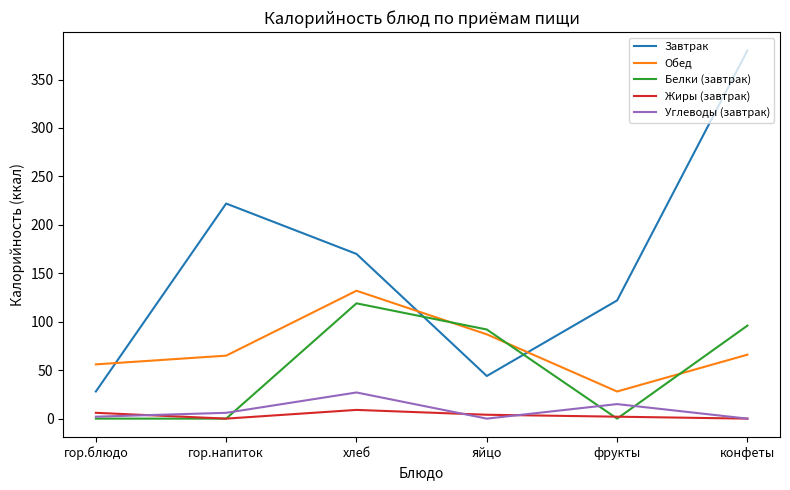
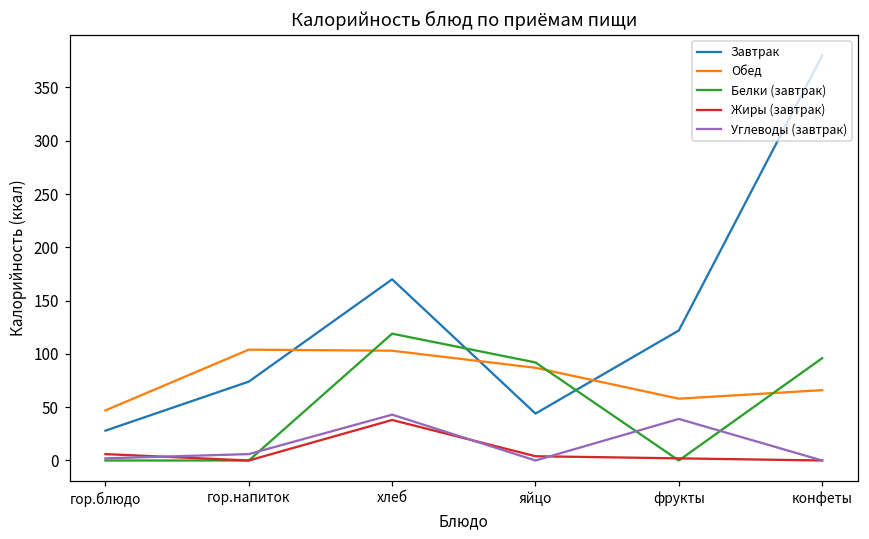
  {
    "Завтрак": {
      "гор.блюдо": 30,
-     "гор.напиток": 220,
+     "гор.напиток": 70,
      "хлеб": 170,
      "яйцо": 40,
      "фрукты": 120
    },
    "Обед": {
-     "гор.блюдо": 60,
-     "гор.напиток": 70,
-     "хлеб": 130,
+     "гор.блюдо": 50,
+     "гор.напиток": 100,
+     "хлеб": 100,
      "яйцо": 90,
-     "фрукты": 30,
+     "фрукты": 60,
      "конфеты": 70
    },
    "Белки (завтрак)": {
      "хлеб": 120,
      "яйцо": 90,
      "конфеты": 100
    },
    "Жиры (завтрак)": {
      "гор.блюдо": 10,
-     "хлеб": 10,
+     "хлеб": 40,
      "яйцо": 0
    },
    "Углеводы (завтрак)": {
      "гор.напиток": 10,
-     "хлеб": 30,
+     "хлеб": 40,
      "яйцо": 0,
-     "фрукты": 20
+     "фрукты": 40
    }
  }
